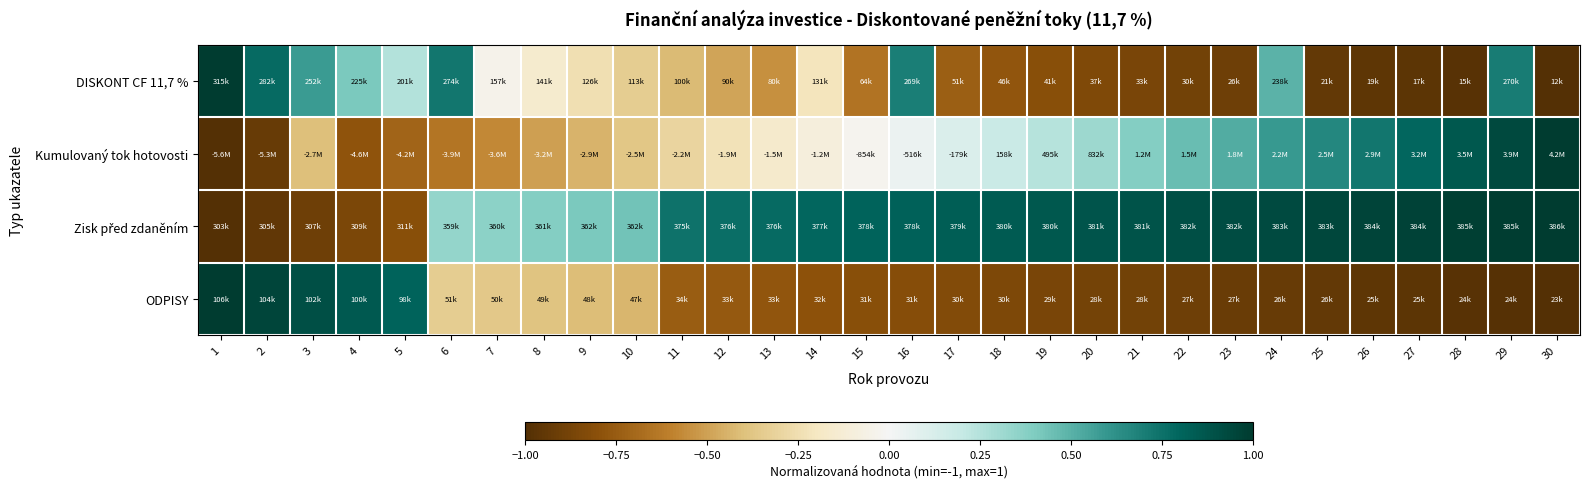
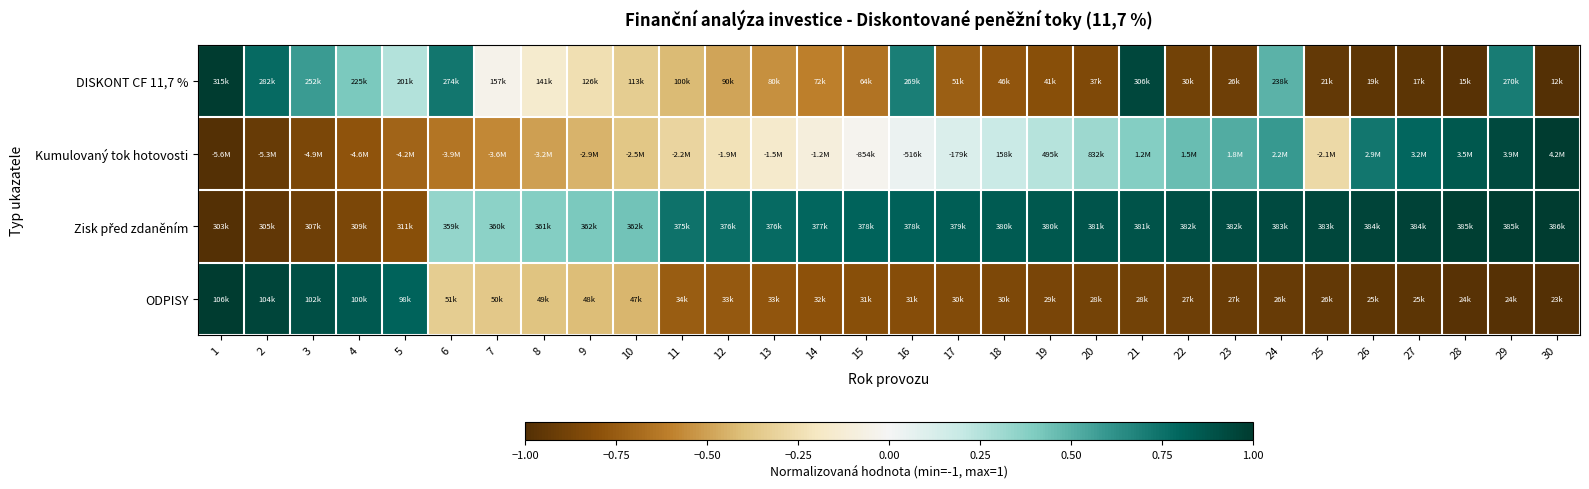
  {
    "DISKONT CF 11,7 %": {
      "1": "315k",
      "2": "282k",
      "3": "252k",
      "4": "225k",
      "5": "201k",
      "6": "274k",
      "7": "157k",
      "8": "141k",
      "9": "126k",
      "10": "113k",
      "11": "100k",
      "12": "90k",
      "13": "80k",
-     "14": "131k",
+     "14": "72k",
      "15": "64k",
      "16": "269k",
      "17": "51k",
      "18": "46k",
      "19": "41k",
      "20": "37k",
-     "21": "33k",
+     "21": "306k",
      "22": "30k",
      "23": "26k",
      "24": "238k",
      "25": "21k",
      "26": "19k",
      "27": "17k",
      "28": "15k",
      "29": "270k",
      "30": "12k"
    },
    "Kumulovaný tok hotovosti": {
      "1": "-5.6M",
      "2": "-5.3M",
-     "3": "-2.7M",
+     "3": "-4.9M",
      "4": "-4.6M",
      "5": "-4.2M",
      "6": "-3.9M",
      "7": "-3.6M",
      "8": "-3.2M",
      "9": "-2.9M",
      "10": "-2.5M",
      "11": "-2.2M",
      "12": "-1.9M",
      "13": "-1.5M",
      "14": "-1.2M",
      "15": "-854k",
      "16": "-516k",
      "17": "-179k",
      "18": "158k",
      "19": "495k",
      "20": "832k",
      "21": "1.2M",
      "22": "1.5M",
      "23": "1.8M",
      "24": "2.2M",
-     "25": "2.5M",
+     "25": "-2.1M",
      "26": "2.9M",
      "27": "3.2M",
      "28": "3.5M",
      "29": "3.9M",
      "30": "4.2M"
    },
    "Zisk před zdaněním": {
      "1": "303k",
      "2": "305k",
      "3": "307k",
      "4": "309k",
      "5": "311k",
      "6": "359k",
      "7": "360k",
      "8": "361k",
      "9": "362k",
      "10": "362k",
      "11": "375k",
      "12": "376k",
      "13": "376k",
      "14": "377k",
      "15": "378k",
      "16": "378k",
      "17": "379k",
      "18": "380k",
      "19": "380k",
      "20": "381k",
      "21": "381k",
      "22": "382k",
      "23": "382k",
      "24": "383k",
      "25": "383k",
      "26": "384k",
      "27": "384k",
      "28": "385k",
      "29": "385k",
      "30": "386k"
    },
    "ODPISY": {
      "1": "106k",
      "2": "104k",
      "3": "102k",
      "4": "100k",
      "5": "98k",
      "6": "51k",
      "7": "50k",
      "8": "49k",
      "9": "48k",
      "10": "47k",
      "11": "34k",
      "12": "33k",
      "13": "33k",
      "14": "32k",
      "15": "31k",
      "16": "31k",
      "17": "30k",
      "18": "30k",
      "19": "29k",
      "20": "28k",
      "21": "28k",
      "22": "27k",
      "23": "27k",
      "24": "26k",
      "25": "26k",
      "26": "25k",
      "27": "25k",
      "28": "24k",
      "29": "24k",
      "30": "23k"
    }
  }
